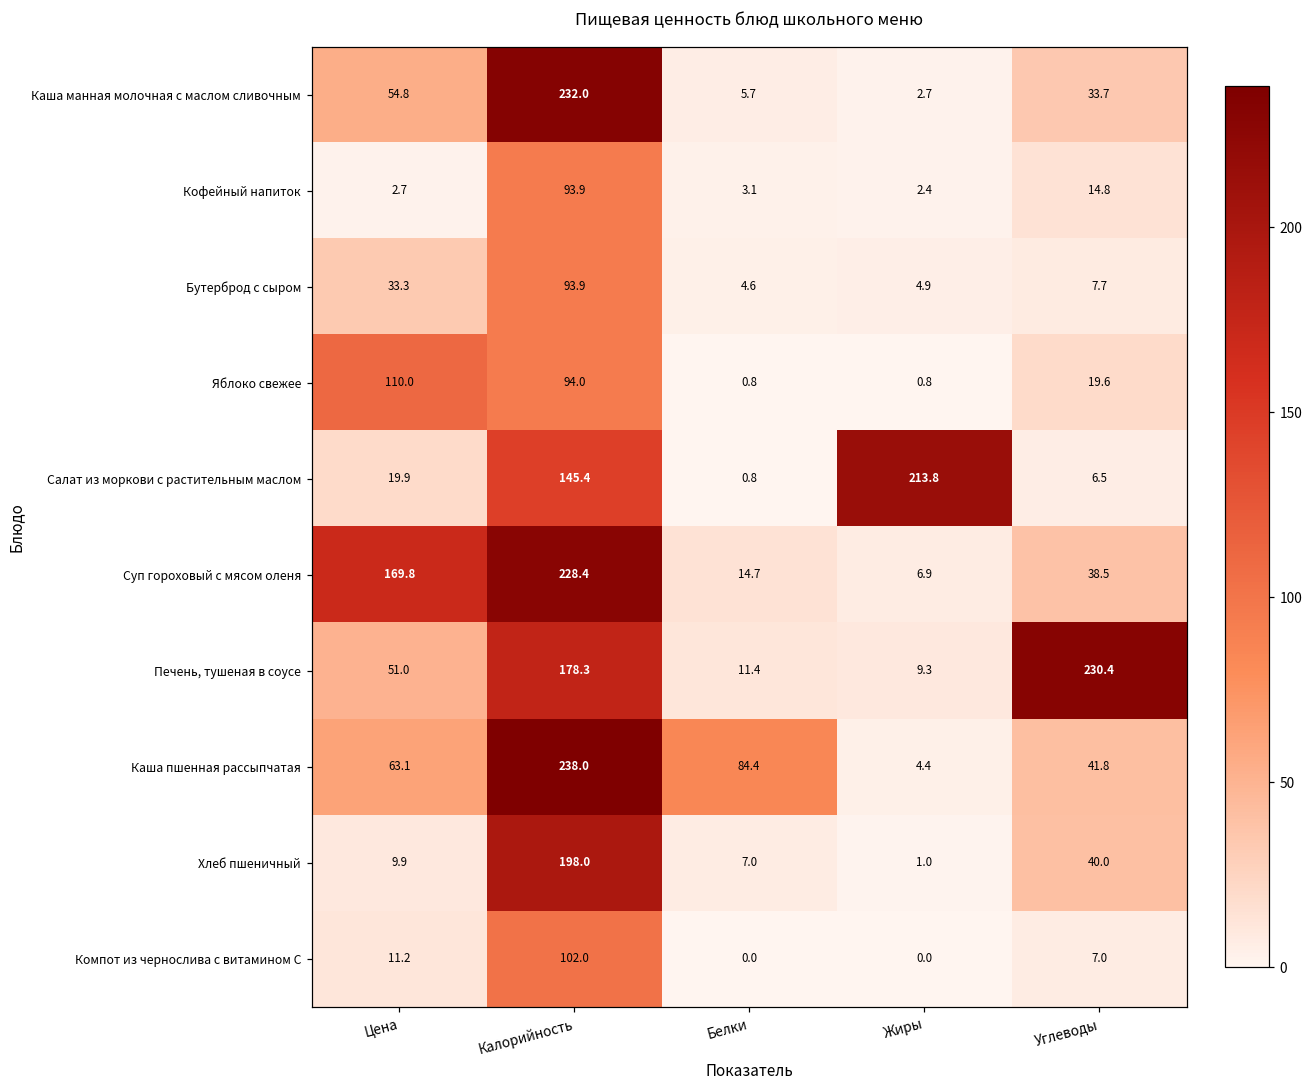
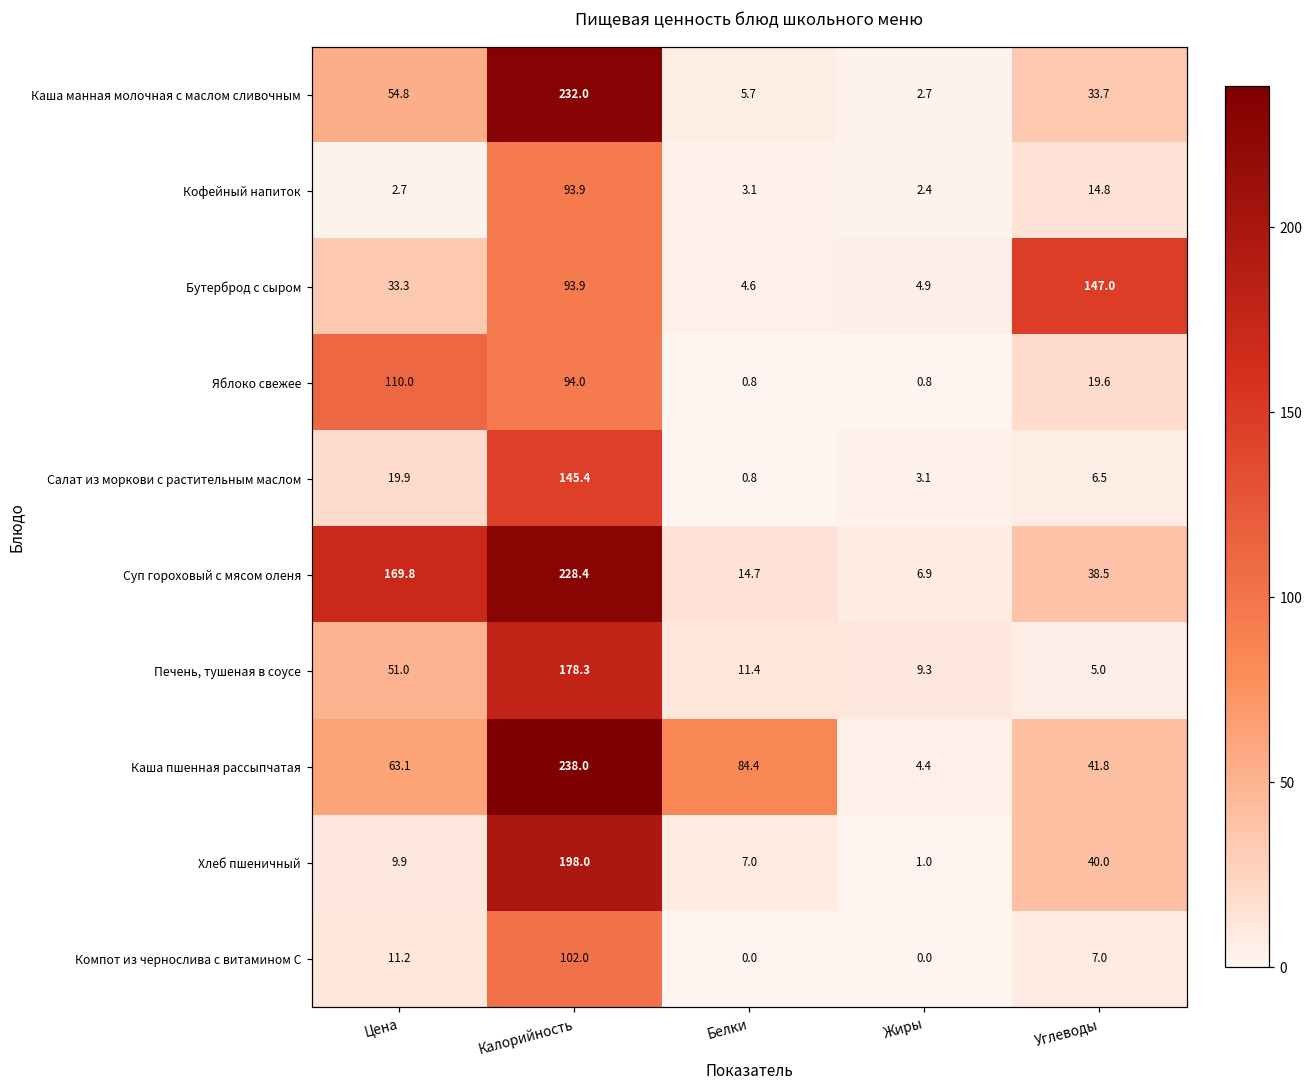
  {
    "Каша манная молочная с маслом сливочным": {
      "Цена": 54.8,
      "Калорийность": 232.0,
      "Белки": 5.7,
      "Жиры": 2.7,
      "Углеводы": 33.7
    },
    "Кофейный напиток": {
      "Цена": 2.7,
      "Калорийность": 93.9,
      "Белки": 3.1,
      "Жиры": 2.4,
      "Углеводы": 14.8
    },
    "Бутерброд с сыром": {
      "Цена": 33.3,
      "Калорийность": 93.9,
      "Белки": 4.6,
      "Жиры": 4.9,
-     "Углеводы": 7.7
+     "Углеводы": 147.0
    },
    "Яблоко свежее": {
      "Цена": 110.0,
      "Калорийность": 94.0,
      "Белки": 0.8,
      "Жиры": 0.8,
      "Углеводы": 19.6
    },
    "Салат из моркови с растительным маслом": {
      "Цена": 19.9,
      "Калорийность": 145.4,
      "Белки": 0.8,
-     "Жиры": 213.8,
+     "Жиры": 3.1,
      "Углеводы": 6.5
    },
    "Суп гороховый с мясом оленя": {
      "Цена": 169.8,
      "Калорийность": 228.4,
      "Белки": 14.7,
      "Жиры": 6.9,
      "Углеводы": 38.5
    },
    "Печень, тушеная в соусе": {
      "Цена": 51.0,
      "Калорийность": 178.3,
      "Белки": 11.4,
      "Жиры": 9.3,
-     "Углеводы": 230.4
+     "Углеводы": 5.0
    },
    "Каша пшенная рассыпчатая": {
      "Цена": 63.1,
      "Калорийность": 238.0,
      "Белки": 84.4,
      "Жиры": 4.4,
      "Углеводы": 41.8
    },
    "Хлеб пшеничный": {
      "Цена": 9.9,
      "Калорийность": 198.0,
      "Белки": 7.0,
      "Жиры": 1.0,
      "Углеводы": 40.0
    },
    "Компот из чернослива с витамином С": {
      "Цена": 11.2,
      "Калорийность": 102.0,
      "Белки": 0.0,
      "Жиры": 0.0,
      "Углеводы": 7.0
    }
  }
